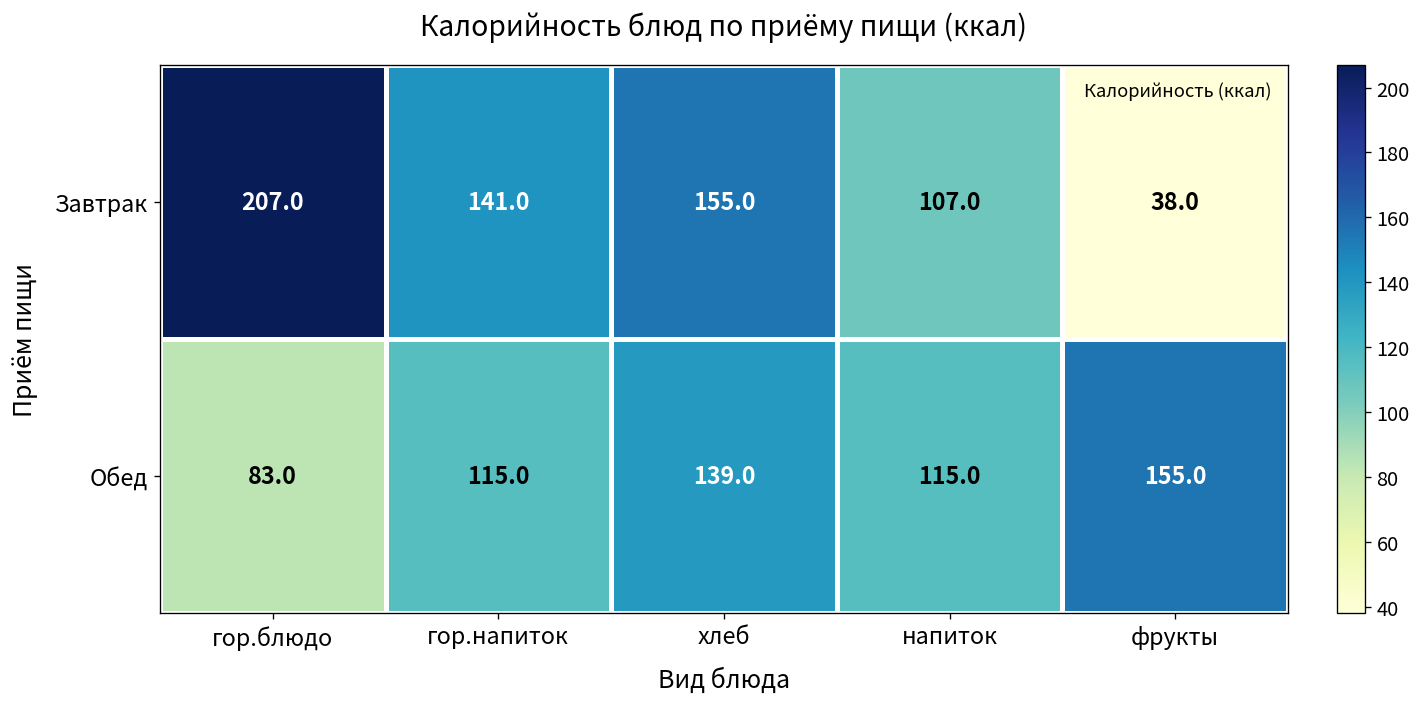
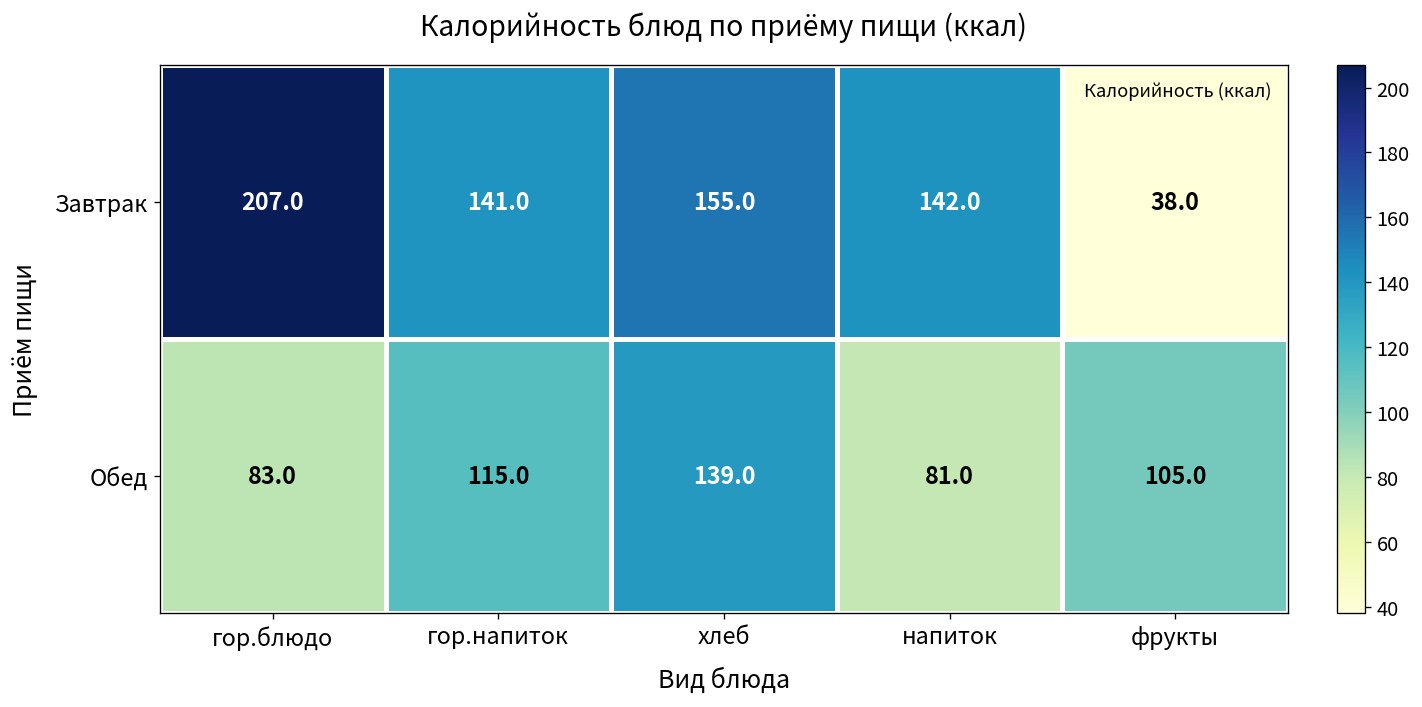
  {
    "Завтрак": {
      "гор.блюдо": 207.0,
      "гор.напиток": 141.0,
      "хлеб": 155.0,
-     "напиток": 107.0,
+     "напиток": 142.0,
      "фрукты": 38.0
    },
    "Обед": {
      "гор.блюдо": 83.0,
      "гор.напиток": 115.0,
      "хлеб": 139.0,
-     "напиток": 115.0,
-     "фрукты": 155.0
+     "напиток": 81.0,
+     "фрукты": 105.0
    }
  }
